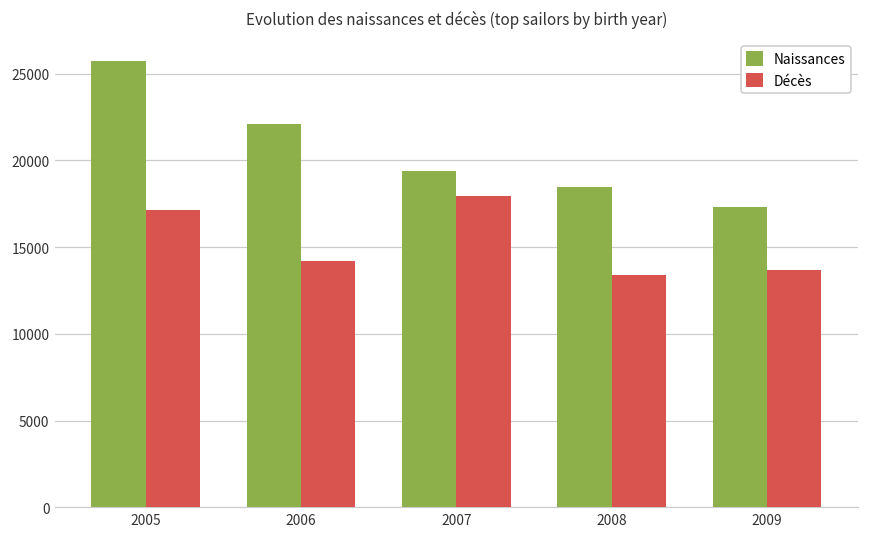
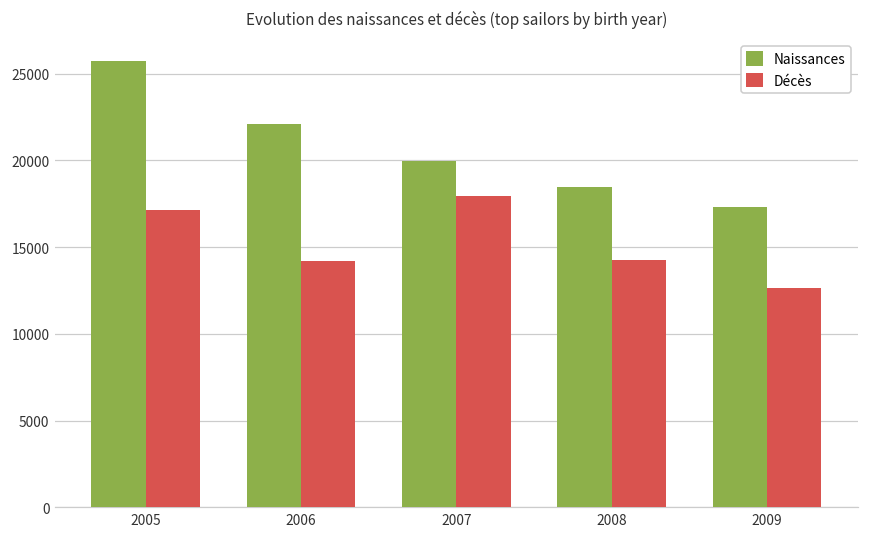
  {
    "Naissances": {
      "2005": 25700,
      "2006": 22100,
-     "2007": 19400,
+     "2007": 20000,
      "2008": 18500,
      "2009": 17300
    },
    "Décès": {
      "2005": 17200,
      "2006": 14200,
      "2007": 18000,
-     "2008": 13400,
-     "2009": 13700
+     "2008": 14300,
+     "2009": 12700
    }
  }
